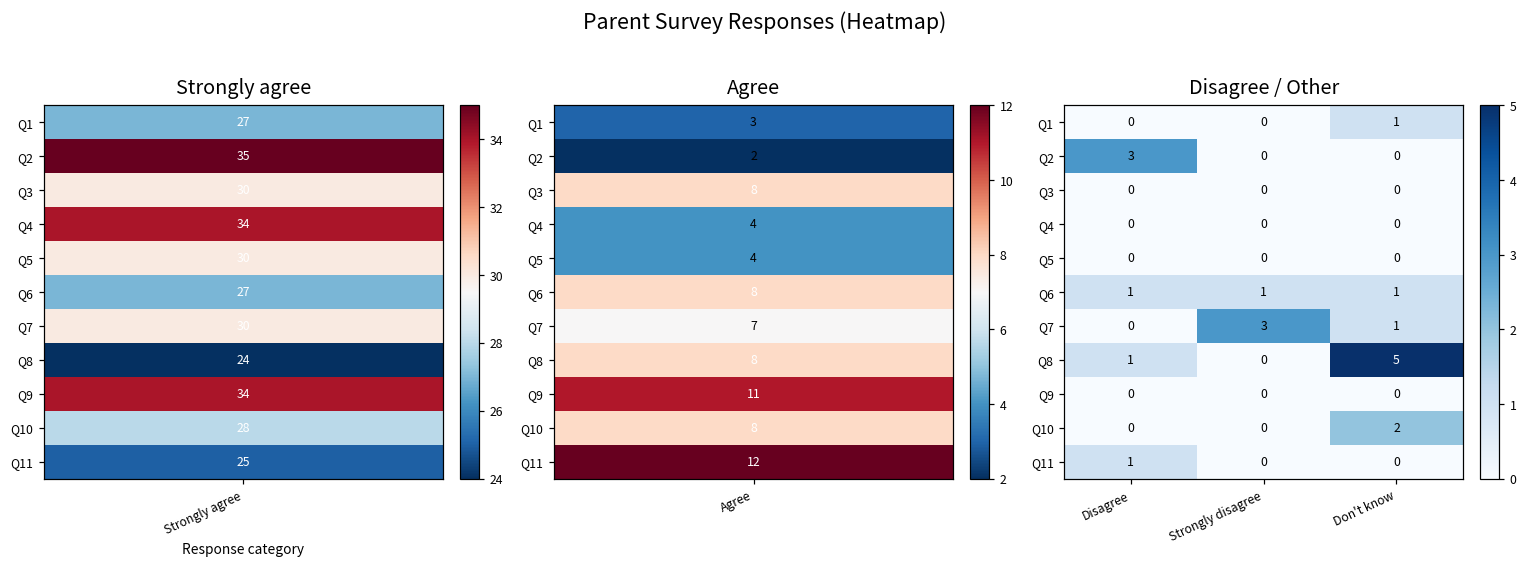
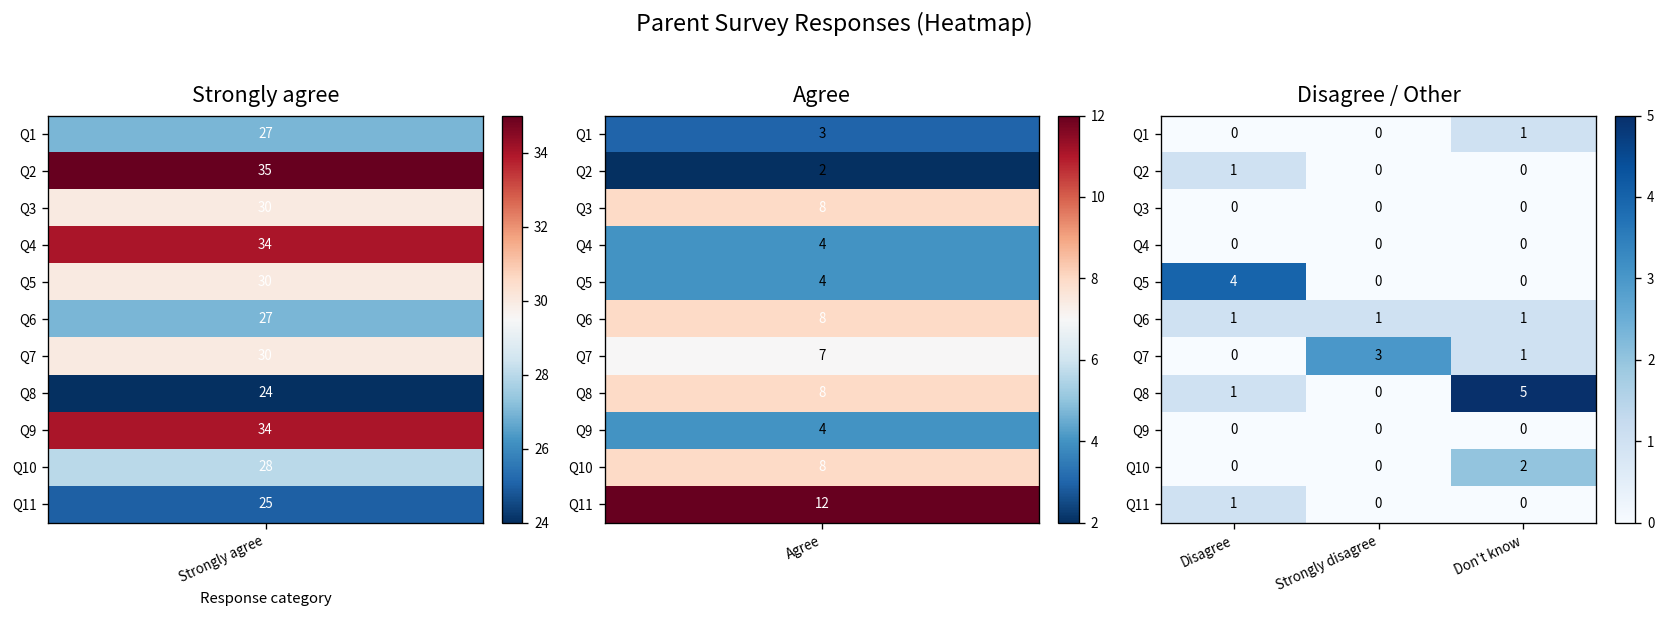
  {
    "Strongly agree": {
      "Q1": {
        "Strongly agree": 27
      },
      "Q2": {
        "Strongly agree": 35
      },
      "Q4": {
        "Strongly agree": 34
      },
      "Q6": {
        "Strongly agree": 27
      },
      "Q8": {
        "Strongly agree": 24
      },
      "Q9": {
        "Strongly agree": 34
      },
      "Q10": {
        "Strongly agree": 28
      },
      "Q11": {
        "Strongly agree": 25
      }
    },
    "Agree": {
      "Q1": {
        "Agree": 3
      },
      "Q2": {
        "Agree": 2
      },
      "Q3": {
        "Agree": 8
      },
      "Q4": {
        "Agree": 4
      },
      "Q5": {
        "Agree": 4
      },
      "Q6": {
        "Agree": 8
      },
      "Q7": {
        "Agree": 7
      },
      "Q8": {
        "Agree": 8
      },
      "Q9": {
-       "Agree": 11
+       "Agree": 4
      },
      "Q10": {
        "Agree": 8
      },
      "Q11": {
        "Agree": 12
      }
    },
    "Disagree / Other": {
      "Q1": {
        "Disagree": 0,
        "Strongly disagree": 0,
        "Don't know": 1
      },
      "Q2": {
-       "Disagree": 3,
+       "Disagree": 1,
        "Strongly disagree": 0,
        "Don't know": 0
      },
      "Q3": {
        "Disagree": 0,
        "Strongly disagree": 0,
        "Don't know": 0
      },
      "Q4": {
        "Disagree": 0,
        "Strongly disagree": 0,
        "Don't know": 0
      },
      "Q5": {
-       "Disagree": 0,
+       "Disagree": 4,
        "Strongly disagree": 0,
        "Don't know": 0
      },
      "Q6": {
        "Disagree": 1,
        "Strongly disagree": 1,
        "Don't know": 1
      },
      "Q7": {
        "Disagree": 0,
        "Strongly disagree": 3,
        "Don't know": 1
      },
      "Q8": {
        "Disagree": 1,
        "Strongly disagree": 0,
        "Don't know": 5
      },
      "Q9": {
        "Disagree": 0,
        "Strongly disagree": 0,
        "Don't know": 0
      },
      "Q10": {
        "Disagree": 0,
        "Strongly disagree": 0,
        "Don't know": 2
      },
      "Q11": {
        "Disagree": 1,
        "Strongly disagree": 0,
        "Don't know": 0
      }
    }
  }
